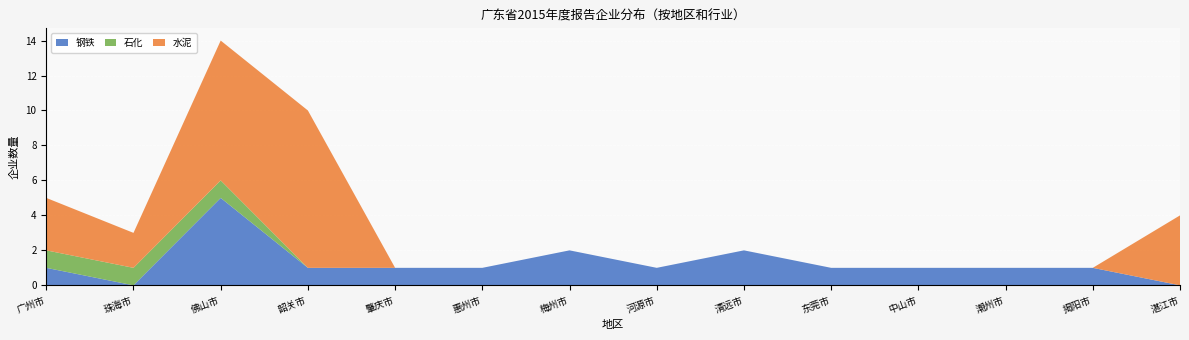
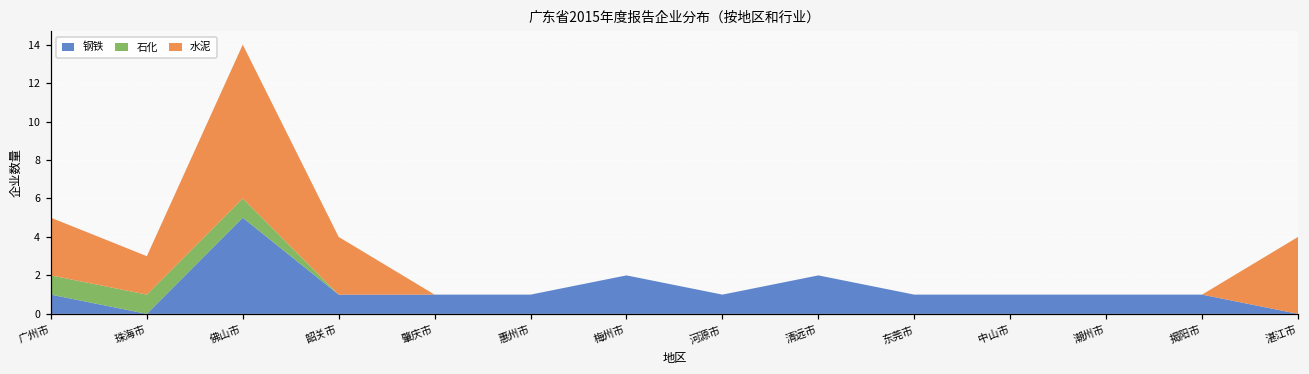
  {
    "钢铁": {
      "广州市": 1,
      "珠海市": 0,
      "佛山市": 5
    },
    "石化": {
      "广州市": 1,
      "珠海市": 1,
      "佛山市": 1
    },
    "水泥": {
      "广州市": 3,
      "珠海市": 2,
      "佛山市": 8,
-     "韶关市": 9,
+     "韶关市": 3,
      "湛江市": 4
    }
  }
